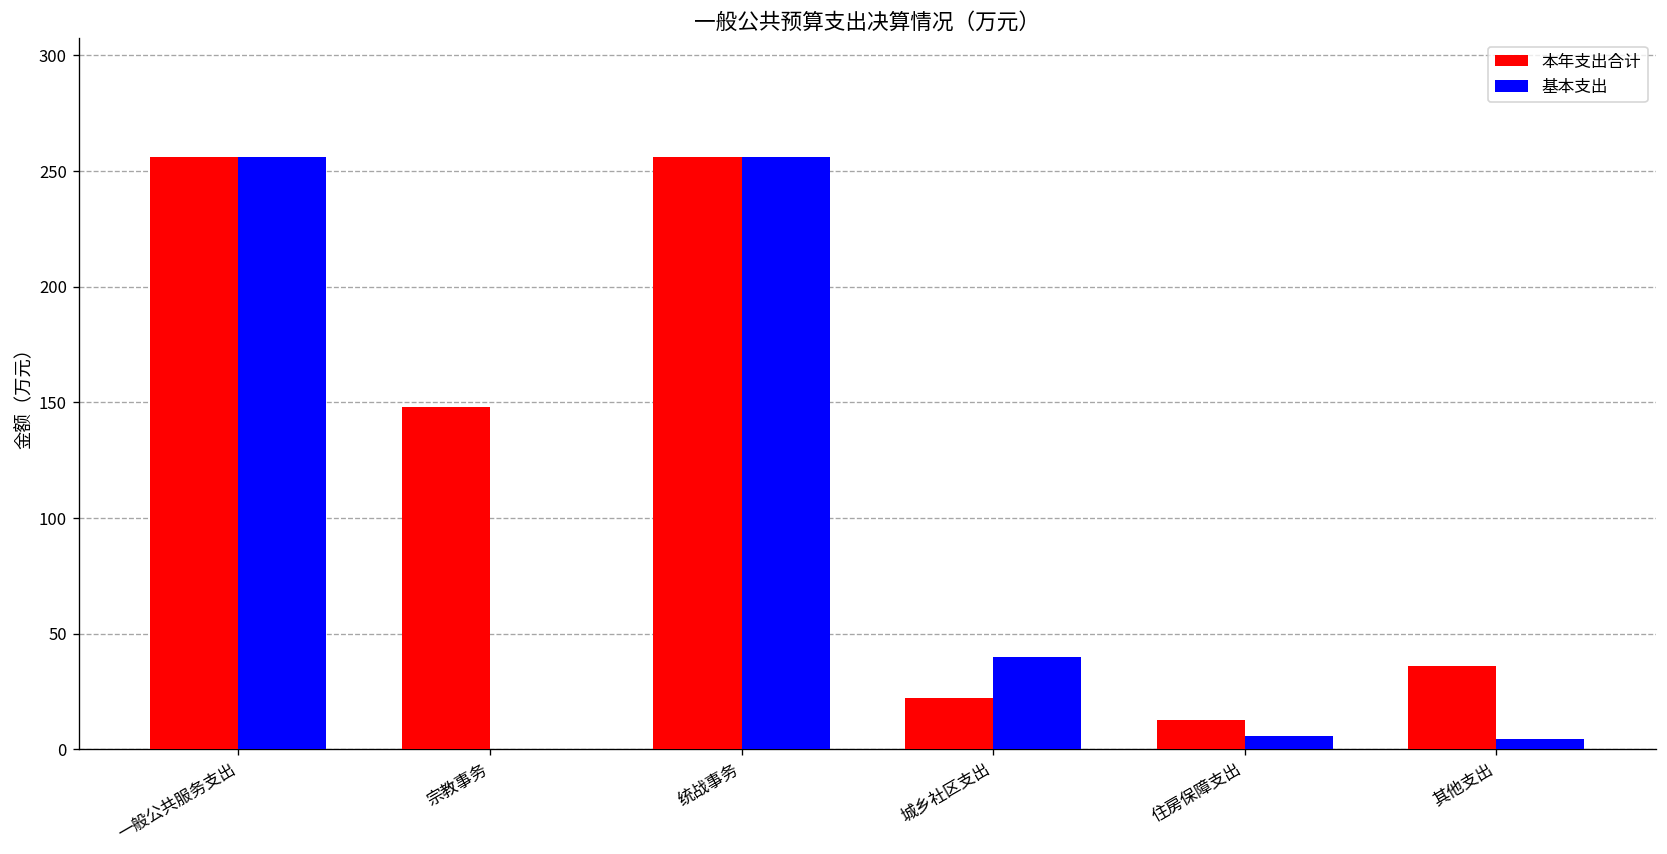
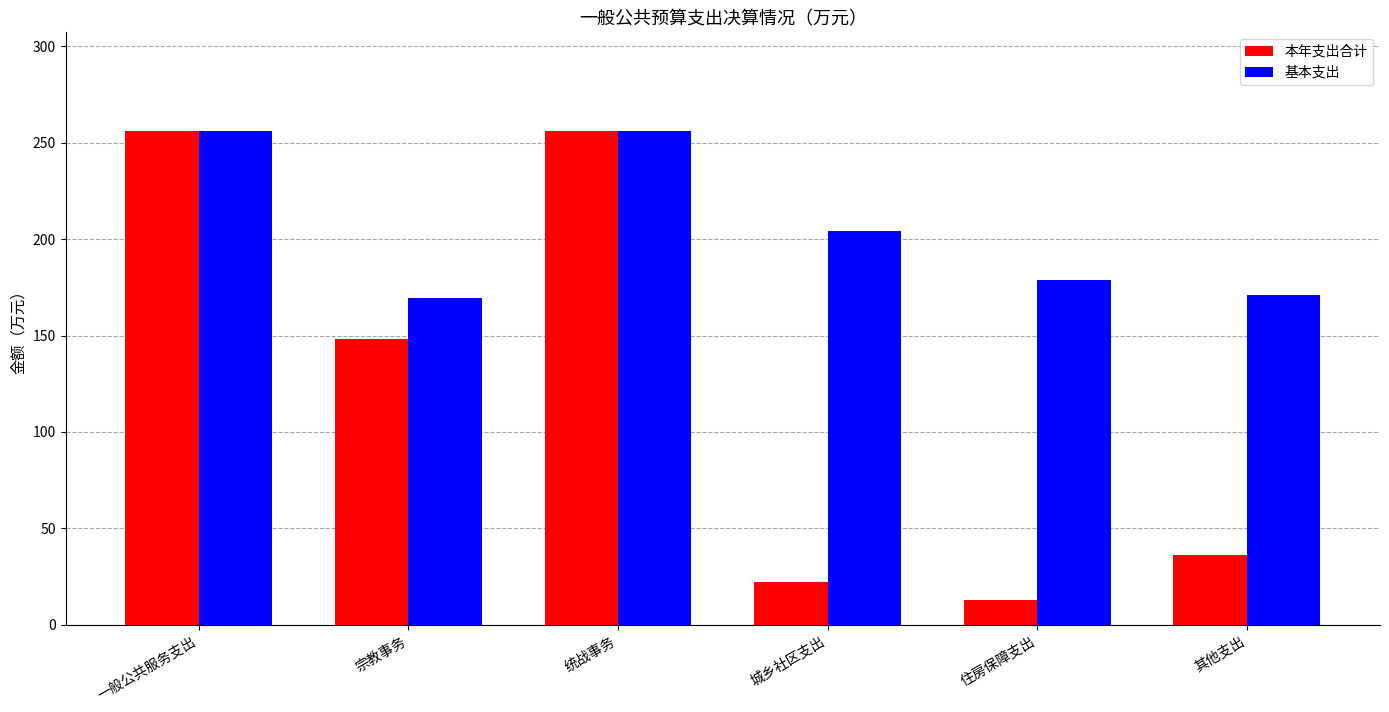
  {
    "本年支出合计": {
      "一般公共服务支出": 256,
      "宗教事务": 148,
      "统战事务": 256,
      "城乡社区支出": 22,
      "住房保障支出": 13,
      "其他支出": 36
    },
    "基本支出": {
      "一般公共服务支出": 256,
-     "宗教事务": 0,
+     "宗教事务": 169,
      "统战事务": 256,
-     "城乡社区支出": 40,
-     "住房保障支出": 6,
-     "其他支出": 4
+     "城乡社区支出": 204,
+     "住房保障支出": 179,
+     "其他支出": 171
    }
  }
